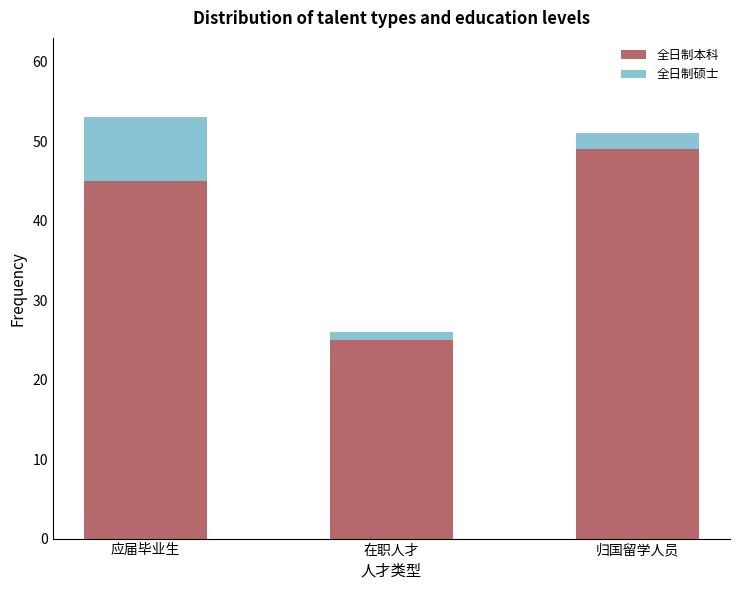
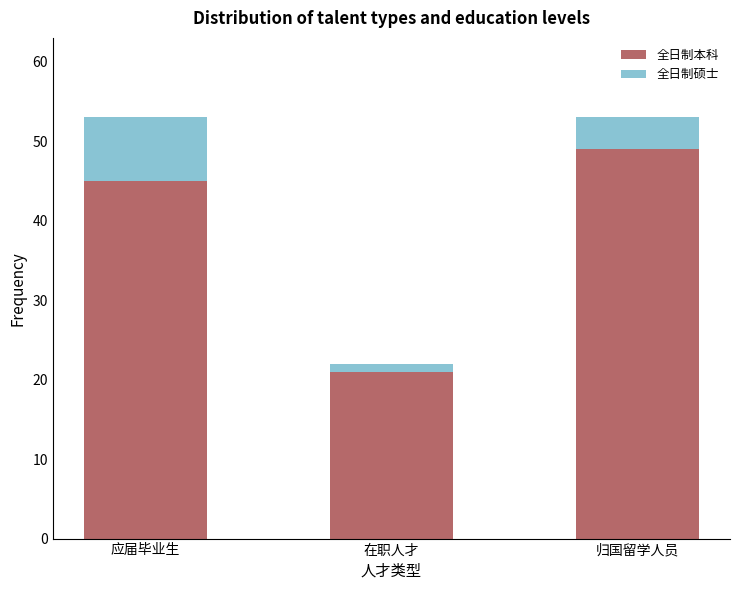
  {
    "全日制本科": {
      "应届毕业生": 45,
-     "在职人才": 25,
+     "在职人才": 21,
      "归国留学人员": 49
    },
    "全日制硕士": {
      "应届毕业生": 8,
      "在职人才": 1,
-     "归国留学人员": 2
+     "归国留学人员": 4
    }
  }
